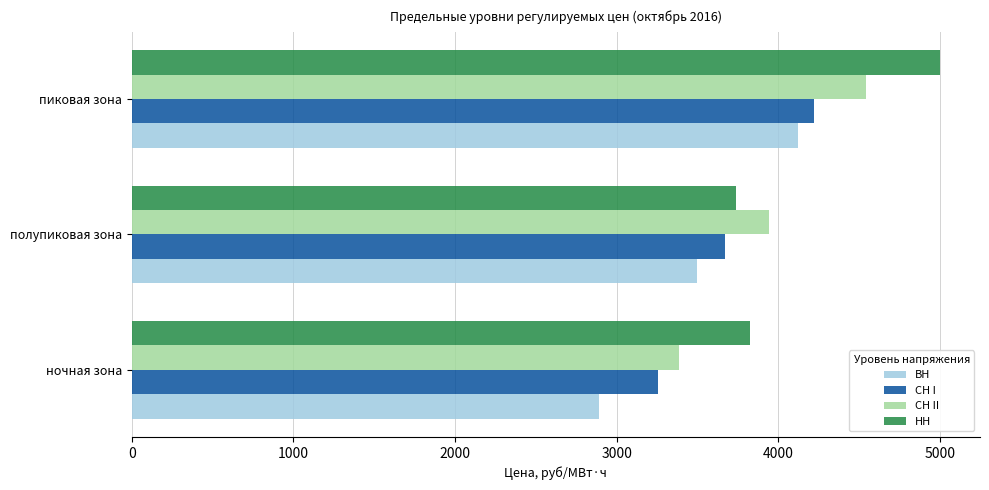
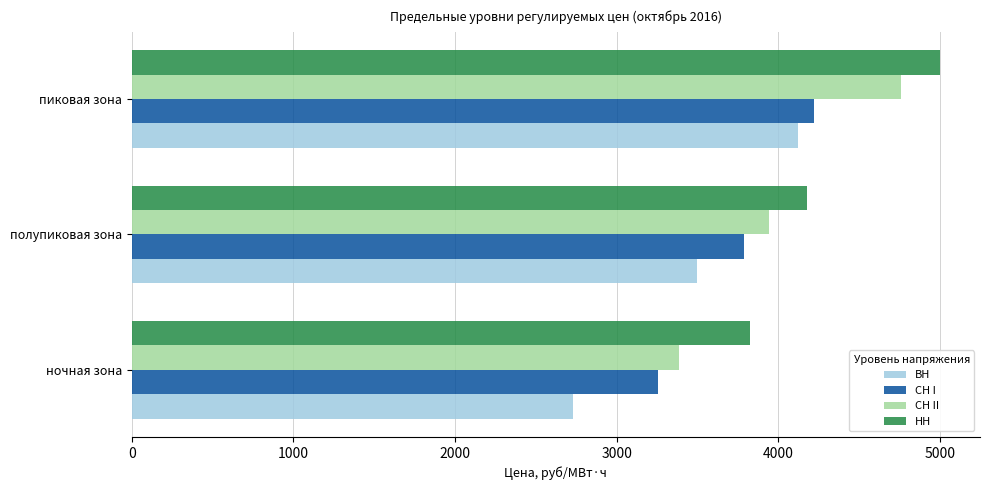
  {
    "ВН": {
      "пиковая зона": 4120,
      "полупиковая зона": 3500,
-     "ночная зона": 2890
+     "ночная зона": 2730
    },
    "СН I": {
      "пиковая зона": 4220,
-     "полупиковая зона": 3670,
+     "полупиковая зона": 3790,
      "ночная зона": 3260
    },
    "СН II": {
-     "пиковая зона": 4540,
+     "пиковая зона": 4760,
      "полупиковая зона": 3940,
      "ночная зона": 3390
    },
    "НН": {
      "пиковая зона": 5000,
-     "полупиковая зона": 3730,
+     "полупиковая зона": 4180,
      "ночная зона": 3820
    }
  }
